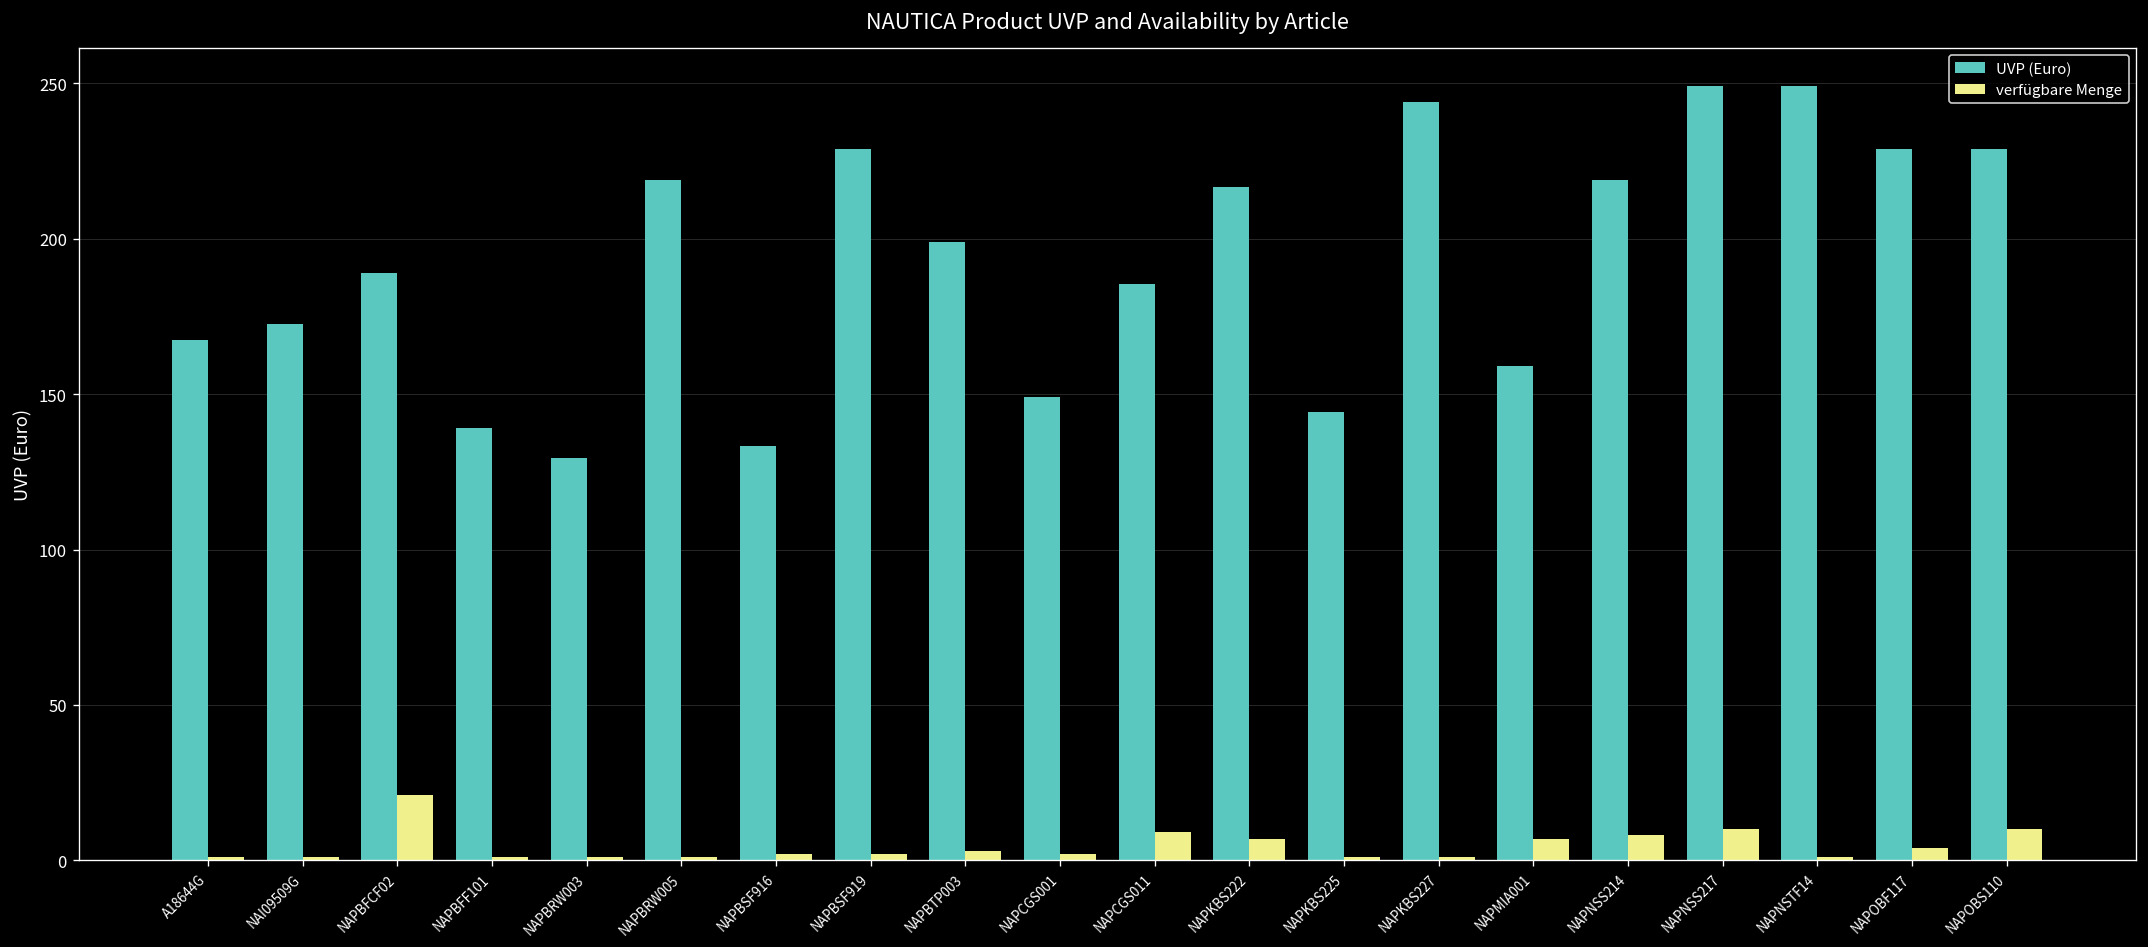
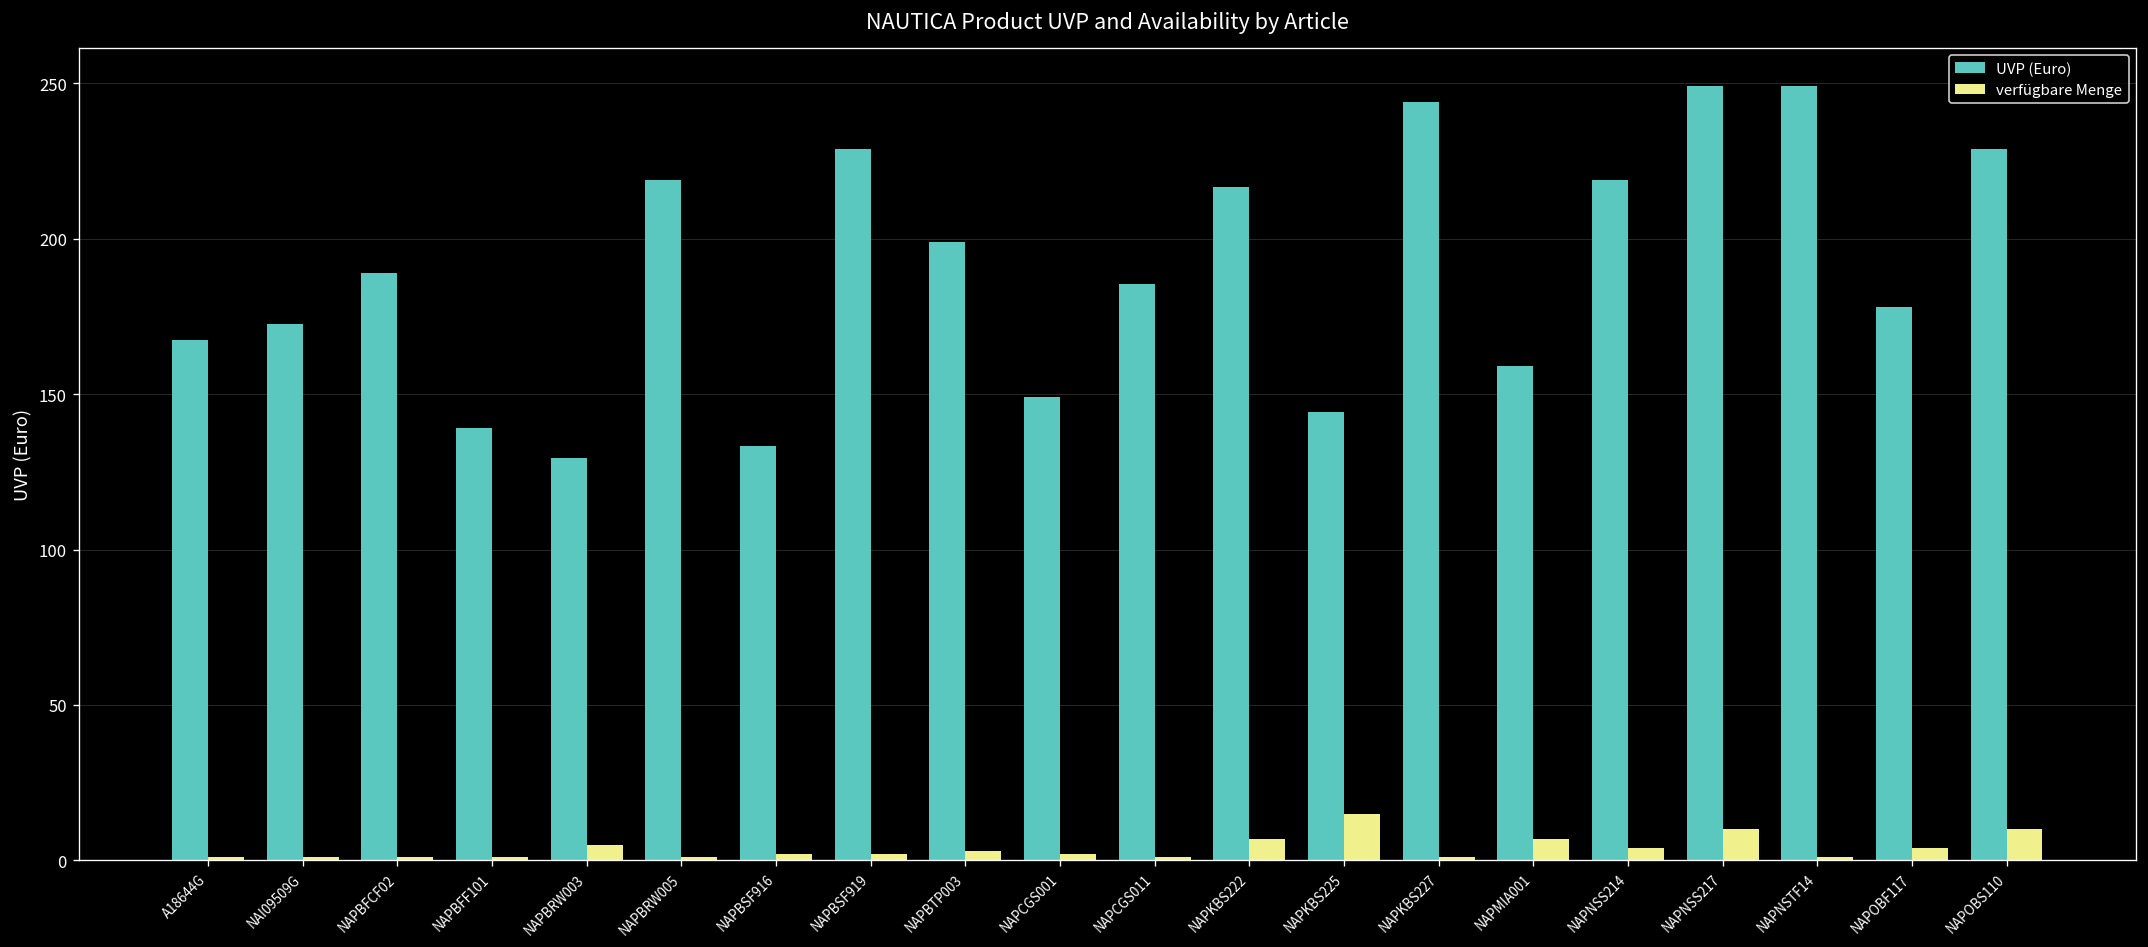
  {
    "UVP (Euro)": {
      "A18644G": 168,
      "NAI09509G": 173,
      "NAPBFCF02": 189,
      "NAPBFF101": 139,
      "NAPBRW003": 129,
      "NAPBRW005": 219,
      "NAPBSF916": 133,
      "NAPBSF919": 229,
      "NAPBTP003": 199,
      "NAPCGS001": 149,
      "NAPCGS011": 185,
      "NAPKBS222": 217,
      "NAPKBS225": 144,
      "NAPKBS227": 244,
      "NAPMIA001": 159,
      "NAPNSS214": 219,
      "NAPNSS217": 249,
      "NAPNSTF14": 249,
-     "NAPOBF117": 229,
+     "NAPOBF117": 178,
      "NAPOBS110": 229
    },
    "verfügbare Menge": {
      "A18644G": 1,
      "NAI09509G": 1,
-     "NAPBFCF02": 21,
+     "NAPBFCF02": 1,
      "NAPBFF101": 1,
-     "NAPBRW003": 1,
+     "NAPBRW003": 5,
      "NAPBRW005": 1,
      "NAPBSF916": 2,
      "NAPBSF919": 2,
      "NAPBTP003": 3,
      "NAPCGS001": 2,
-     "NAPCGS011": 9,
+     "NAPCGS011": 1,
      "NAPKBS222": 7,
-     "NAPKBS225": 1,
+     "NAPKBS225": 15,
      "NAPKBS227": 1,
      "NAPMIA001": 7,
-     "NAPNSS214": 8,
+     "NAPNSS214": 4,
      "NAPNSS217": 10,
      "NAPNSTF14": 1,
      "NAPOBF117": 4,
      "NAPOBS110": 10
    }
  }
